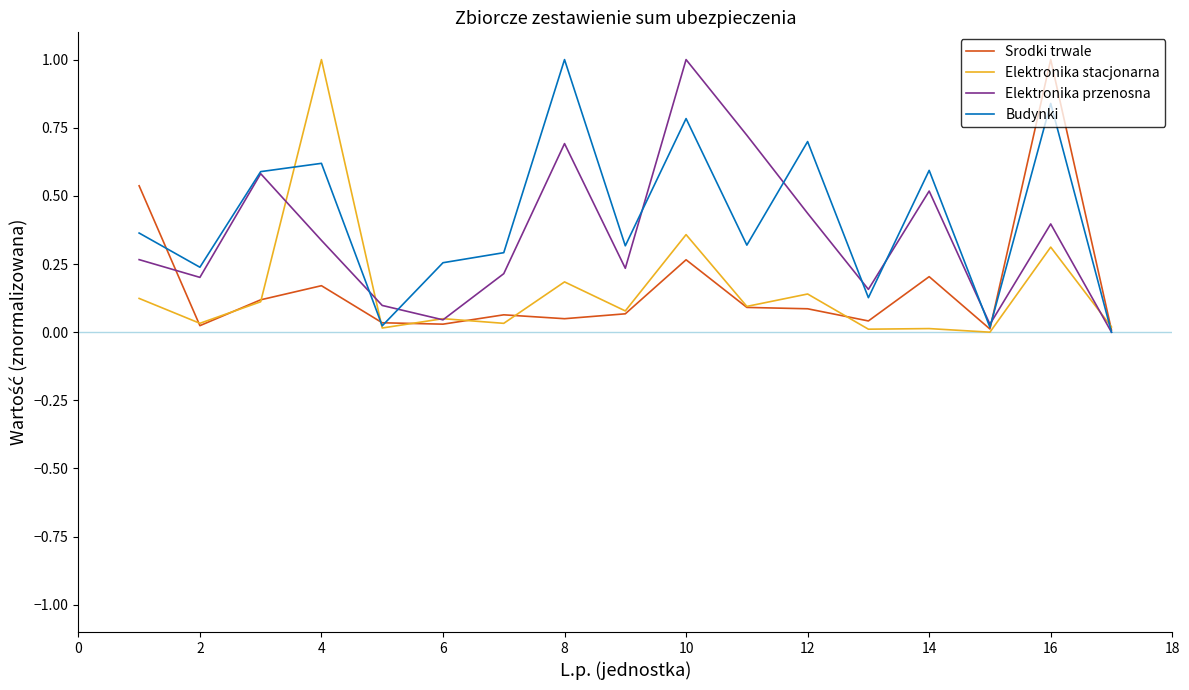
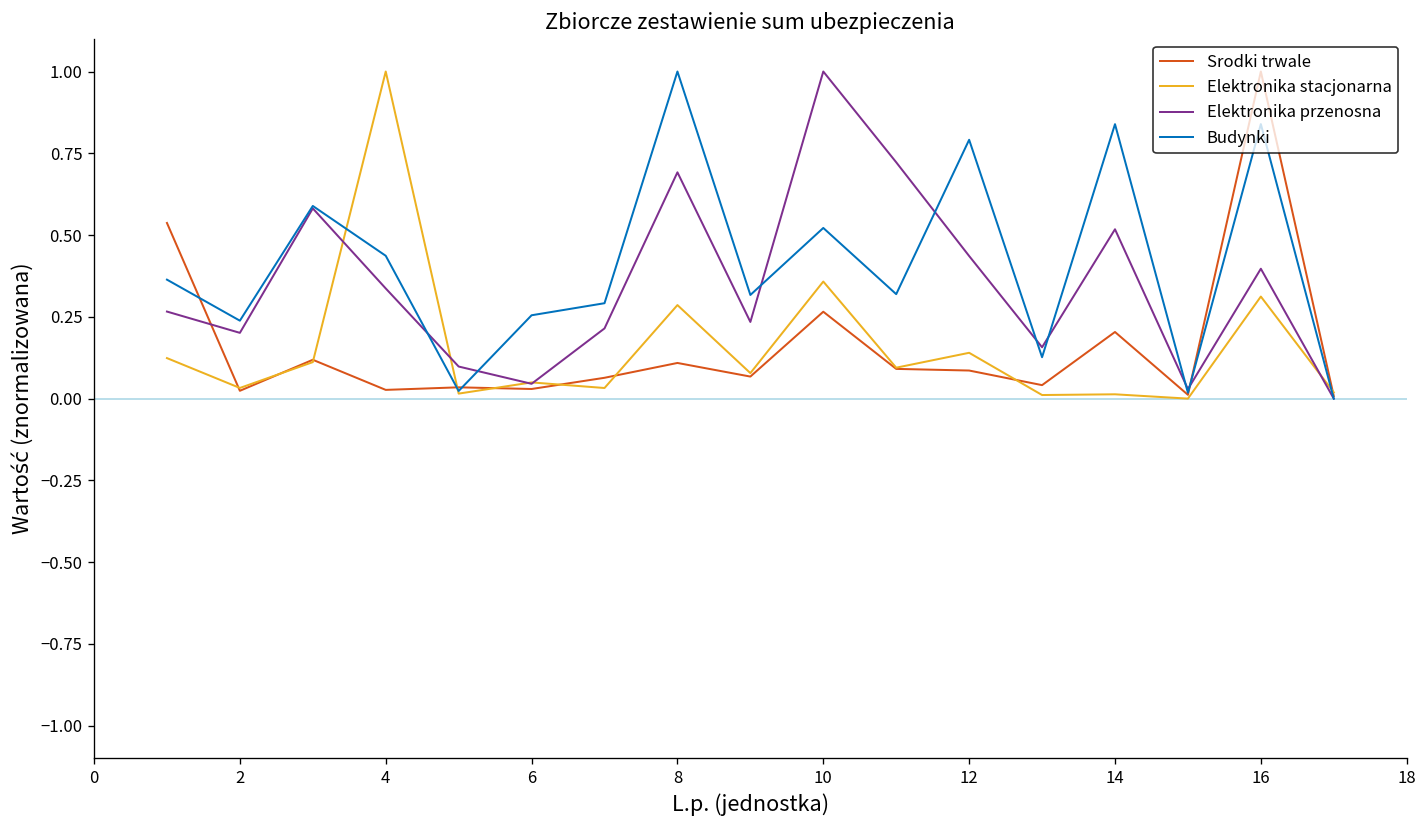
  {
    "Srodki trwale": {
-     "4": 0.17,
+     "4": 0.03,
      "6": 0.03,
-     "8": 0.05,
+     "8": 0.11,
      "10": 0.27,
      "12": 0.09,
      "14": 0.20
    },
    "Elektronika stacjonarna": {
      "4": 1.00,
-     "8": 0.18,
+     "8": 0.29,
      "10": 0.36,
      "12": 0.14,
      "14": 0.01,
      "16": 0.31
    },
    "Elektronika przenosna": {
      "2": 0.20,
      "4": 0.34,
      "8": 0.69,
      "10": 1.00,
      "12": 0.44,
      "14": 0.52,
      "16": 0.40
    },
    "Budynki": {
      "2": 0.24,
-     "4": 0.62,
+     "4": 0.44,
      "6": 0.25,
      "8": 1.00,
-     "10": 0.78,
-     "12": 0.70,
-     "14": 0.59
+     "10": 0.52,
+     "12": 0.79,
+     "14": 0.84
    }
  }
